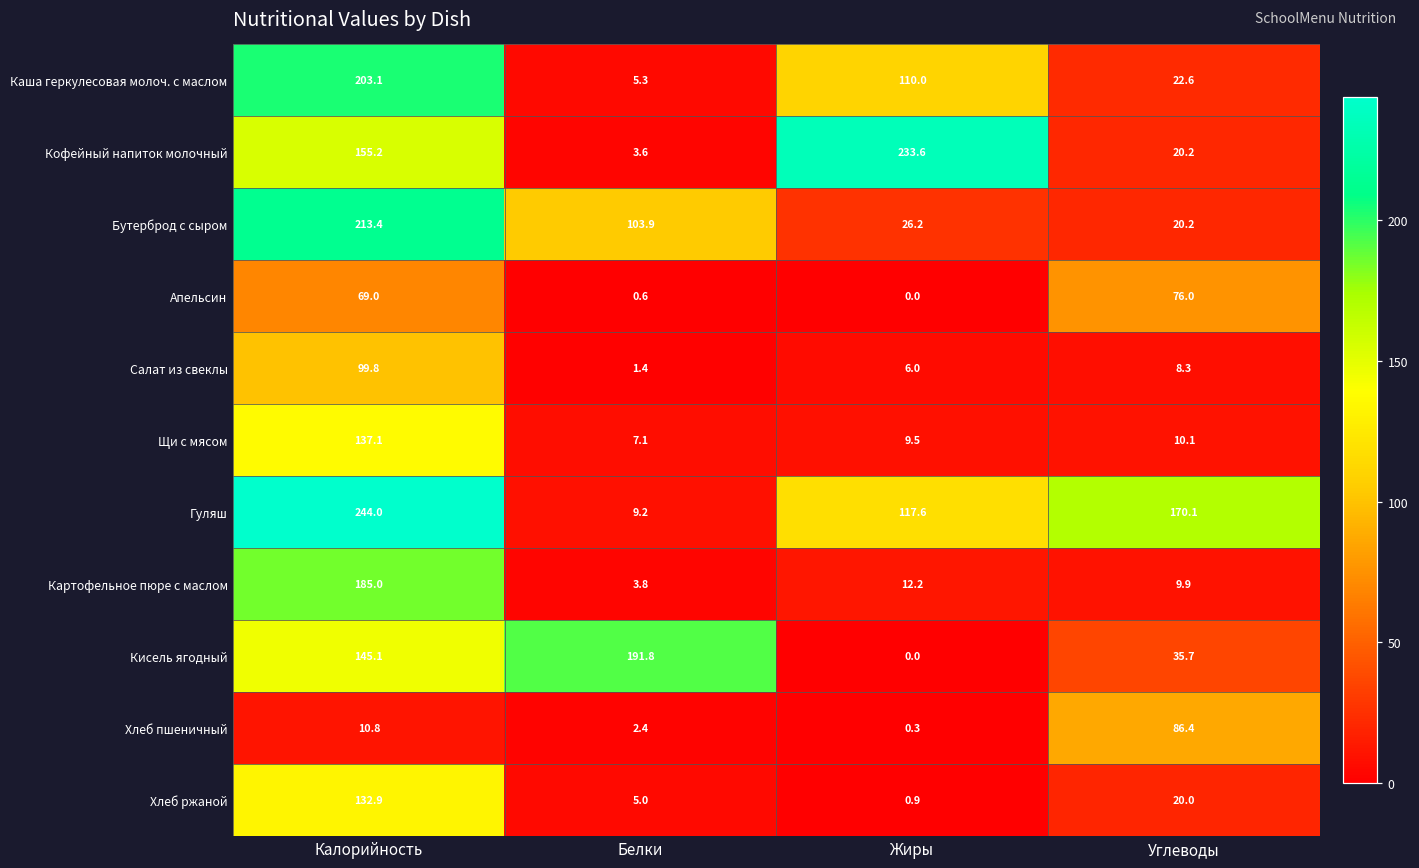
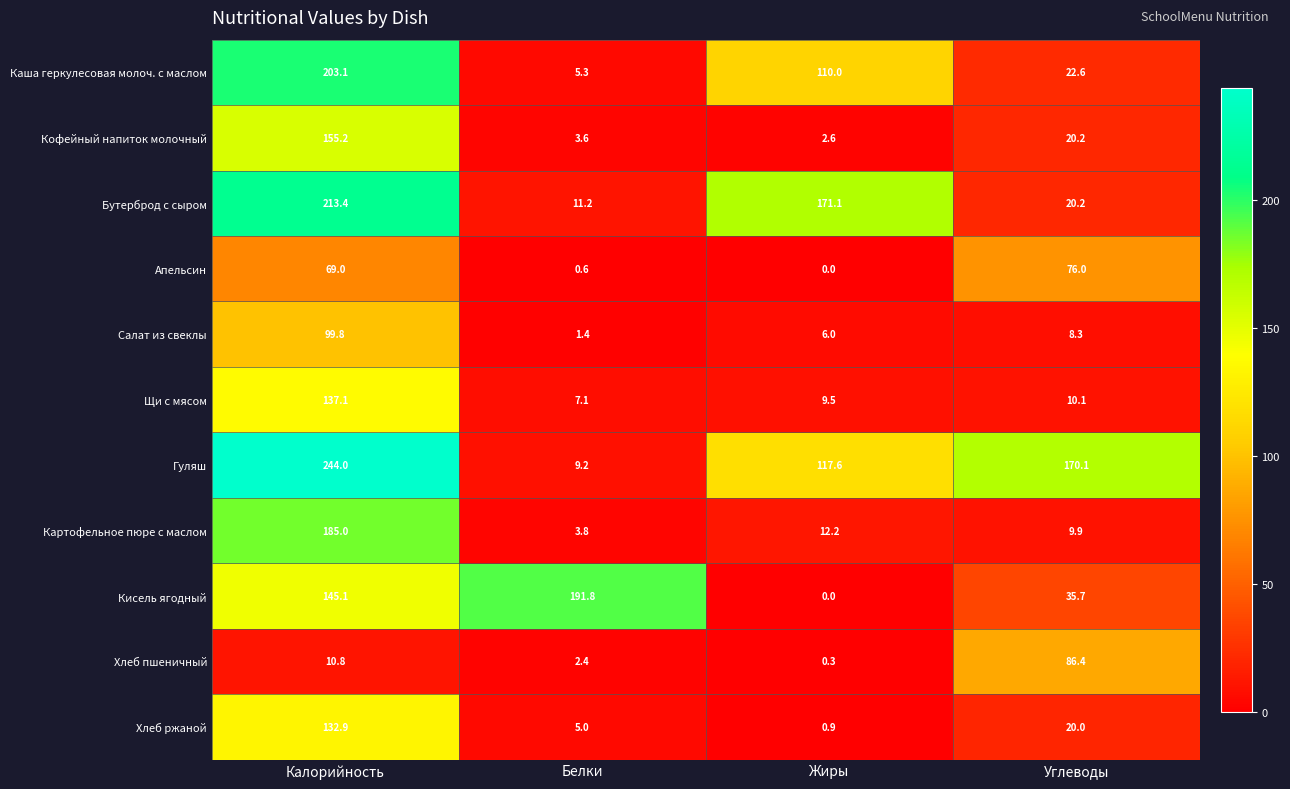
  {
    "Каша геркулесовая молоч. с маслом": {
      "Калорийность": 203.1,
      "Белки": 5.3,
      "Жиры": 110.0,
      "Углеводы": 22.6
    },
    "Кофейный напиток молочный": {
      "Калорийность": 155.2,
      "Белки": 3.6,
-     "Жиры": 233.6,
+     "Жиры": 2.6,
      "Углеводы": 20.2
    },
    "Бутерброд с сыром": {
      "Калорийность": 213.4,
-     "Белки": 103.9,
-     "Жиры": 26.2,
+     "Белки": 11.2,
+     "Жиры": 171.1,
      "Углеводы": 20.2
    },
    "Апельсин": {
      "Калорийность": 69.0,
      "Белки": 0.6,
      "Жиры": 0.0,
      "Углеводы": 76.0
    },
    "Салат из свеклы": {
      "Калорийность": 99.8,
      "Белки": 1.4,
      "Жиры": 6.0,
      "Углеводы": 8.3
    },
    "Щи с мясом": {
      "Калорийность": 137.1,
      "Белки": 7.1,
      "Жиры": 9.5,
      "Углеводы": 10.1
    },
    "Гуляш": {
      "Калорийность": 244.0,
      "Белки": 9.2,
      "Жиры": 117.6,
      "Углеводы": 170.1
    },
    "Картофельное пюре с маслом": {
      "Калорийность": 185.0,
      "Белки": 3.8,
      "Жиры": 12.2,
      "Углеводы": 9.9
    },
    "Кисель ягодный": {
      "Калорийность": 145.1,
      "Белки": 191.8,
      "Жиры": 0.0,
      "Углеводы": 35.7
    },
    "Хлеб пшеничный": {
      "Калорийность": 10.8,
      "Белки": 2.4,
      "Жиры": 0.3,
      "Углеводы": 86.4
    },
    "Хлеб ржаной": {
      "Калорийность": 132.9,
      "Белки": 5.0,
      "Жиры": 0.9,
      "Углеводы": 20.0
    }
  }
